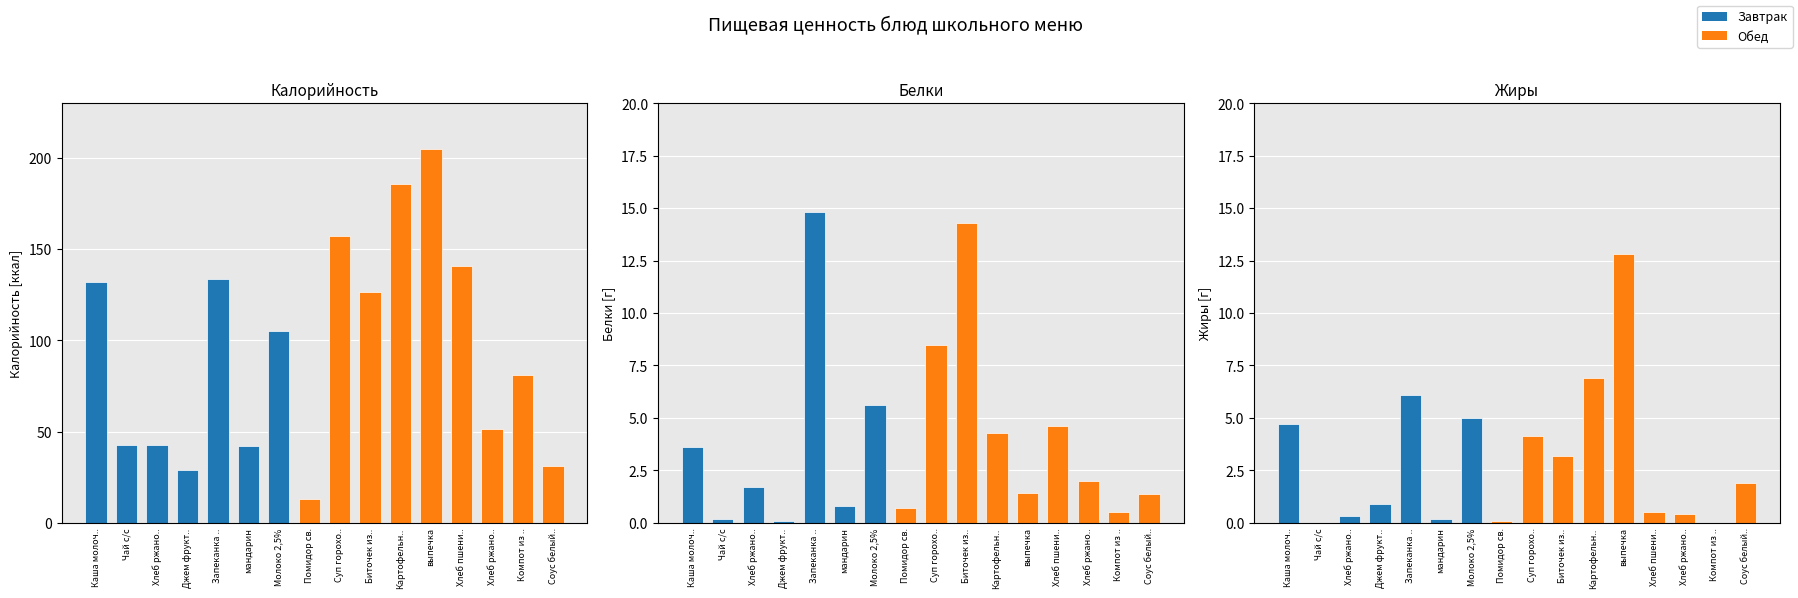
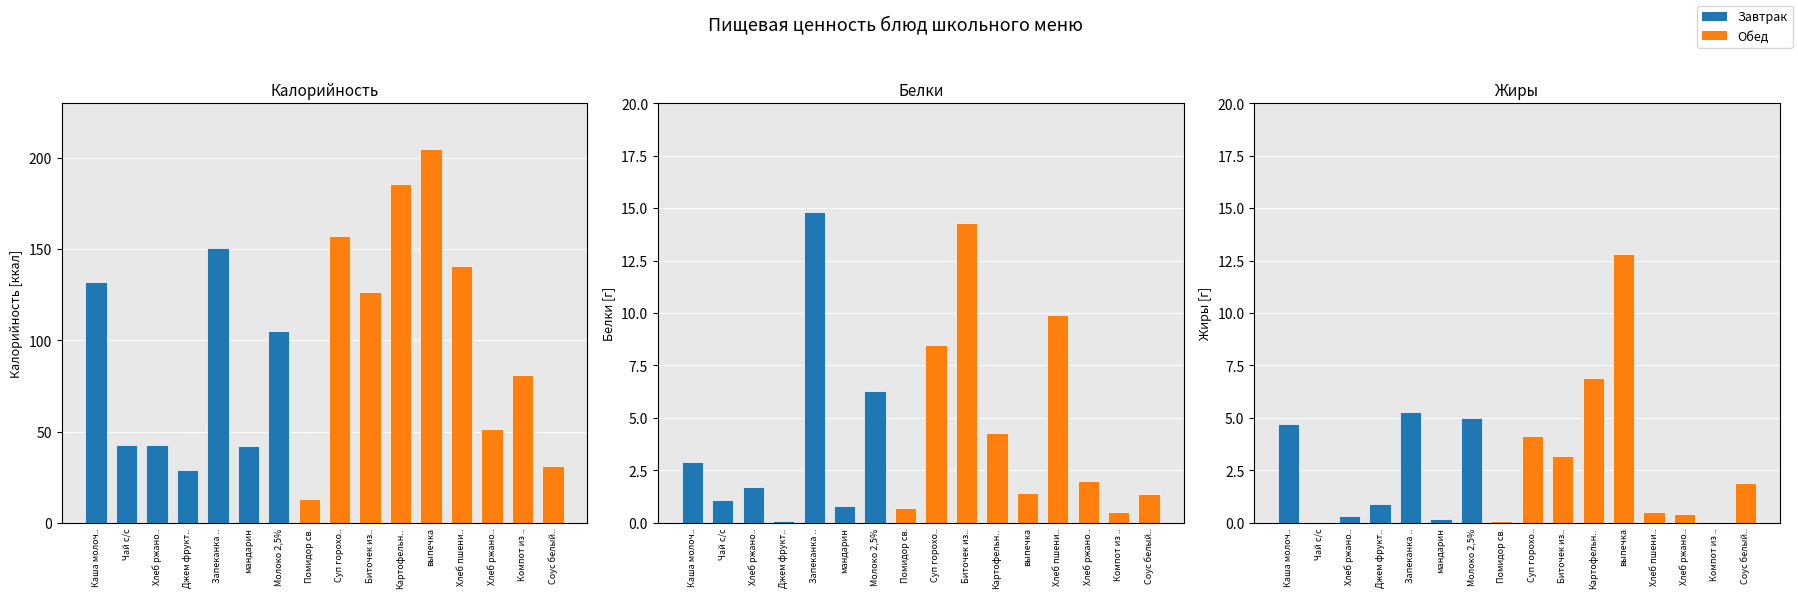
  {
    "Калорийность": {
      "Каша молоч..": 132,
      "Чай с/с": 43,
      "Джем фрукт..": 29,
-     "Запеканка ..": 134,
+     "Запеканка ..": 151,
      "мандарин": 42,
      "Молоко 2,5%": 105,
      "Помидор св.": 13,
      "Суп горохо..": 157,
      "Биточек из..": 127,
      "Картофельн..": 186,
      "выпечка": 205,
      "Хлеб пшени..": 141,
      "Компот из ..": 81,
      "Соус белый..": 31
    },
    "Белки": {
-     "Каша молоч..": 3.6,
-     "Чай с/с": 0.2,
+     "Каша молоч..": 2.9,
+     "Чай с/с": 1.1,
      "Запеканка ..": 14.8,
      "мандарин": 0.8,
-     "Молоко 2,5%": 5.6,
+     "Молоко 2,5%": 6.3,
      "Помидор св.": 0.7,
      "Суп горохо..": 8.5,
      "Биточек из..": 14.3,
      "Картофельн..": 4.3,
      "выпечка": 1.4,
-     "Хлеб пшени..": 4.6,
+     "Хлеб пшени..": 9.9,
      "Компот из ..": 0.5,
      "Соус белый..": 1.4
    },
    "Жиры": {
      "Каша молоч..": 4.7,
      "Чай с/с": 0.0,
      "Джем фрукт..": 0.9,
-     "Запеканка ..": 6.1,
+     "Запеканка ..": 5.3,
      "мандарин": 0.2,
      "Молоко 2,5%": 5.0,
      "Суп горохо..": 4.2,
      "Биточек из..": 3.2,
      "Картофельн..": 6.9,
      "выпечка": 12.8,
      "Хлеб пшени..": 0.5,
      "Компот из ..": 0.0,
      "Соус белый..": 1.9
    }
  }
